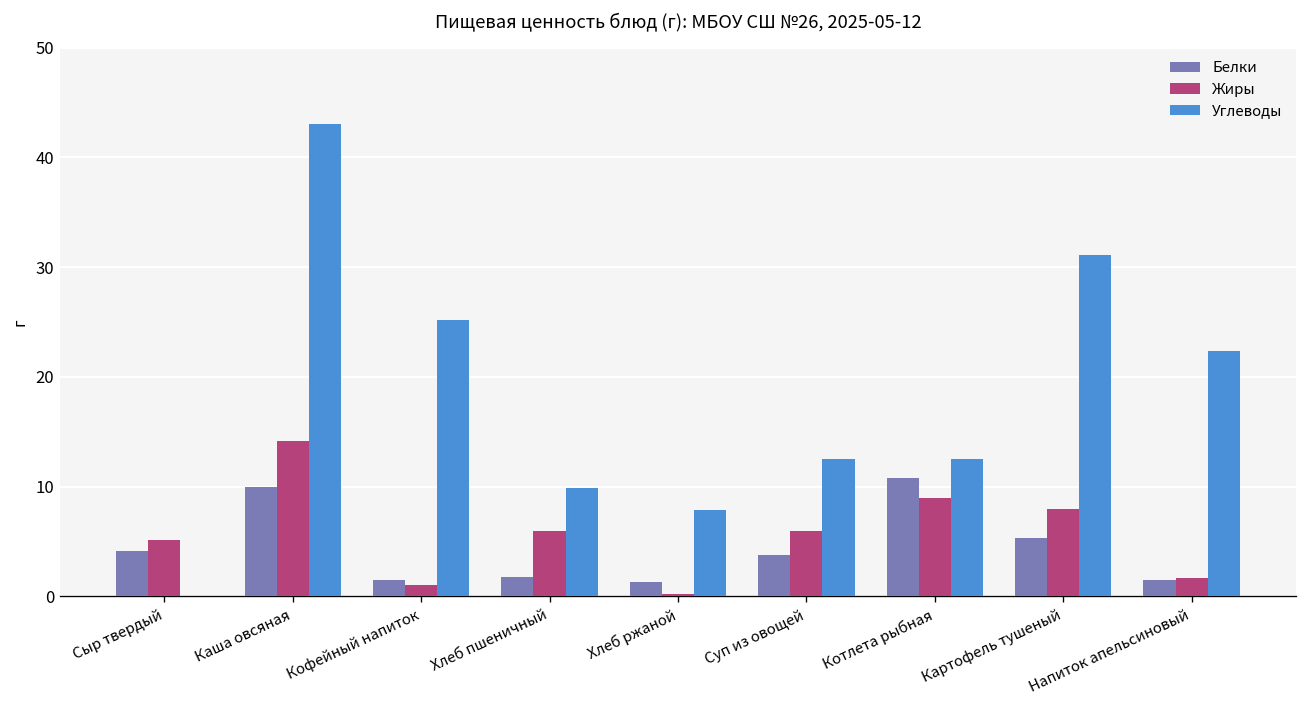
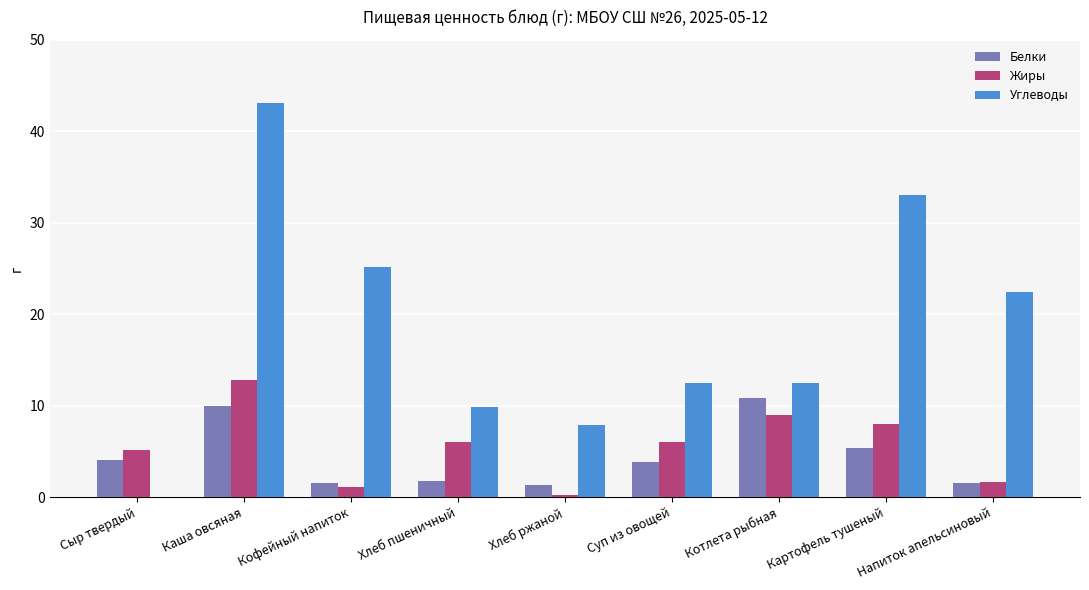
  {
    "Белки": {
      "Сыр твердый": 4,
      "Каша овсяная": 10,
      "Кофейный напиток": 2,
      "Хлеб пшеничный": 2,
      "Хлеб ржаной": 1,
      "Суп из овощей": 4,
      "Котлета рыбная": 11,
      "Картофель тушеный": 5,
      "Напиток апельсиновый": 2
    },
    "Жиры": {
      "Сыр твердый": 5,
-     "Каша овсяная": 14,
+     "Каша овсяная": 13,
      "Кофейный напиток": 1,
      "Хлеб пшеничный": 6,
      "Суп из овощей": 6,
      "Котлета рыбная": 9,
      "Картофель тушеный": 8,
      "Напиток апельсиновый": 2
    },
    "Углеводы": {
      "Сыр твердый": 0,
      "Каша овсяная": 43,
      "Кофейный напиток": 25,
      "Хлеб пшеничный": 10,
      "Хлеб ржаной": 8,
      "Суп из овощей": 13,
      "Котлета рыбная": 13,
-     "Картофель тушеный": 31,
+     "Картофель тушеный": 33,
      "Напиток апельсиновый": 22
    }
  }
